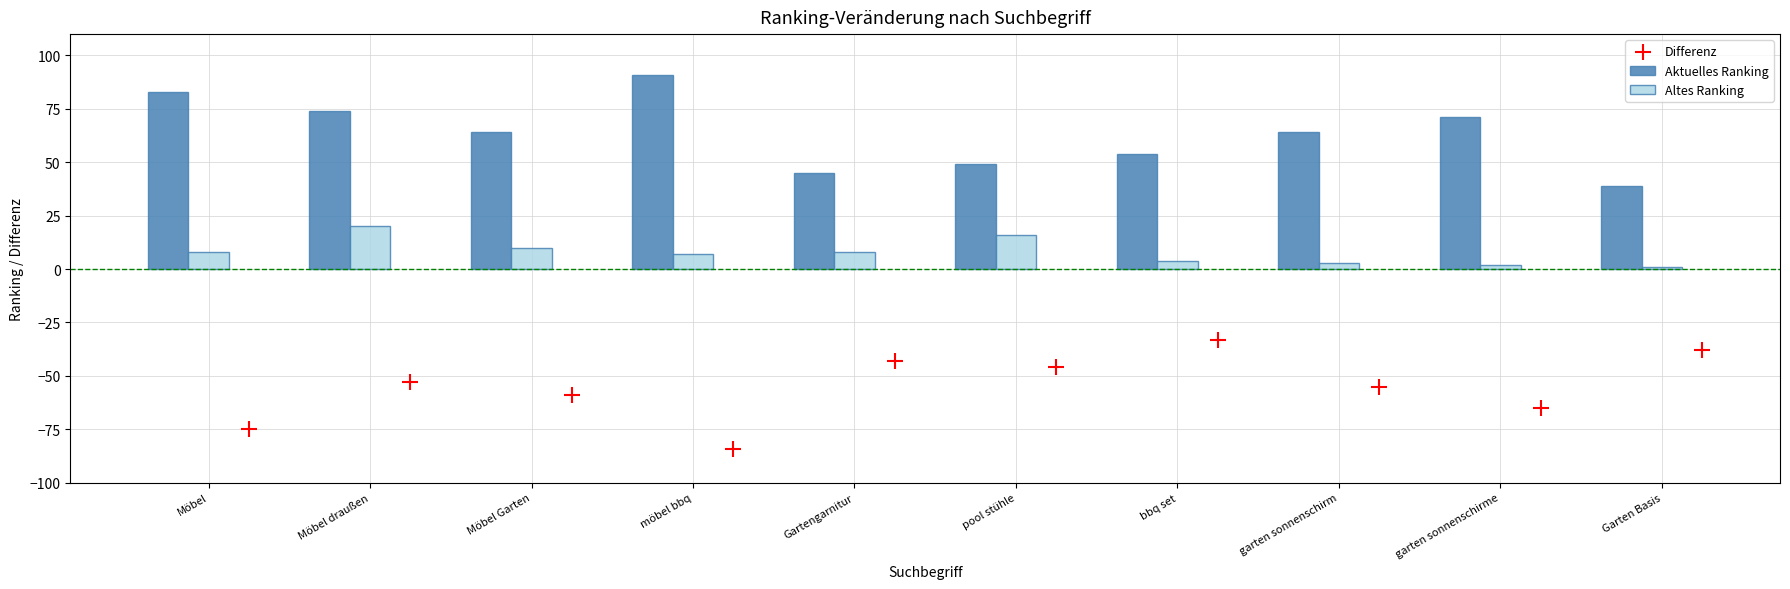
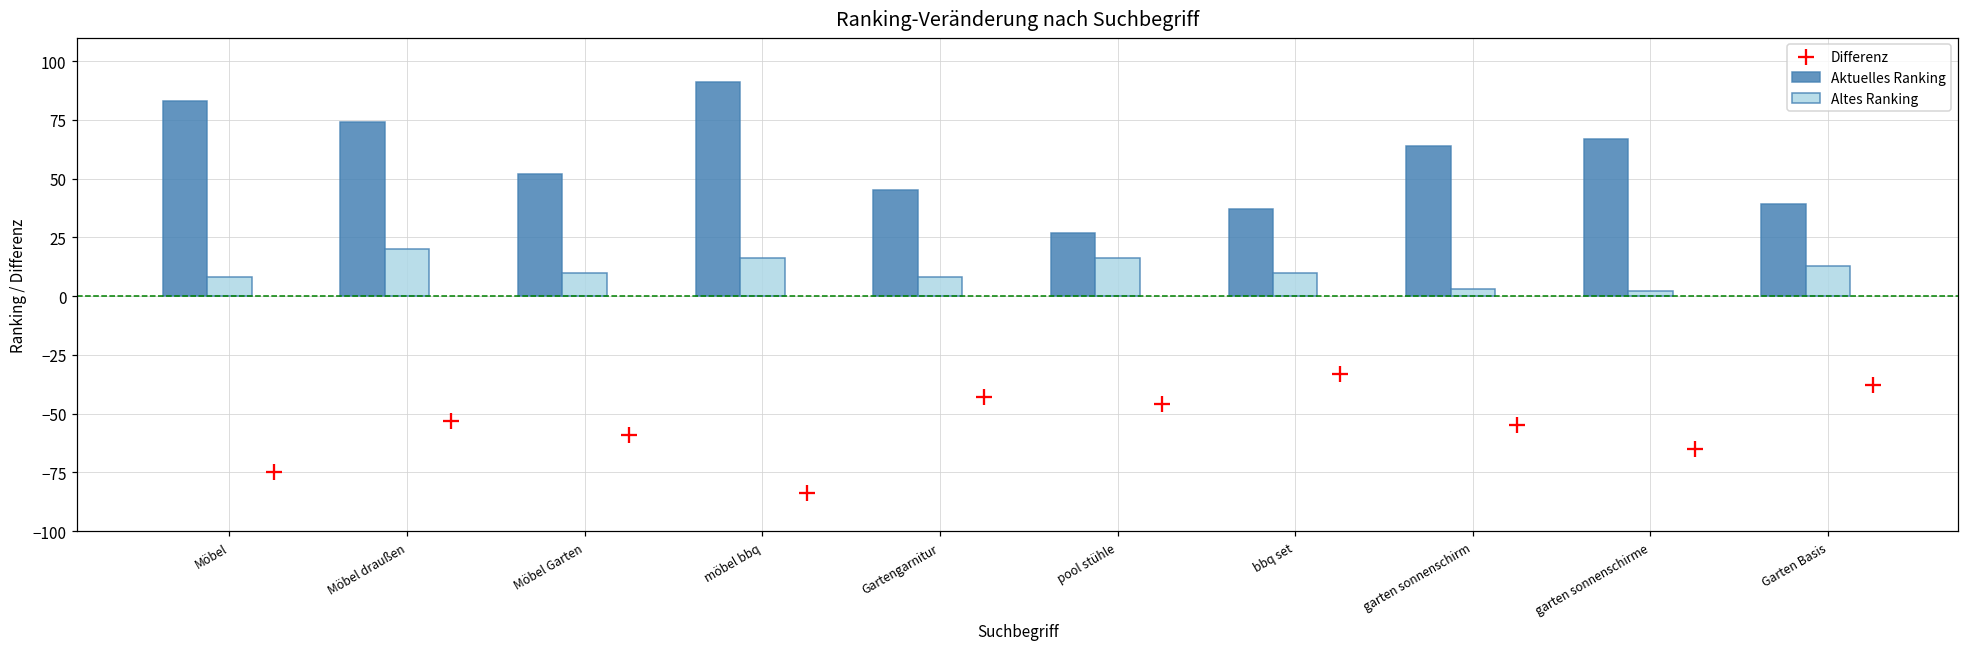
  {
    "Aktuelles Ranking": {
      "Möbel": 83,
      "Möbel draußen": 74,
-     "Möbel Garten": 64,
+     "Möbel Garten": 52,
      "möbel bbq": 91,
      "Gartengarnitur": 45,
-     "pool stühle": 49,
-     "bbq set": 54,
+     "pool stühle": 27,
+     "bbq set": 37,
      "garten sonnenschirm": 64,
-     "garten sonnenschirme": 71,
+     "garten sonnenschirme": 67,
      "Garten Basis": 39
    },
    "Altes Ranking": {
      "Möbel": 8,
      "Möbel draußen": 20,
      "Möbel Garten": 10,
-     "möbel bbq": 7,
+     "möbel bbq": 16,
      "Gartengarnitur": 8,
      "pool stühle": 16,
-     "bbq set": 4,
+     "bbq set": 10,
      "garten sonnenschirm": 3,
      "garten sonnenschirme": 2,
-     "Garten Basis": 1
+     "Garten Basis": 13
    }
  }
